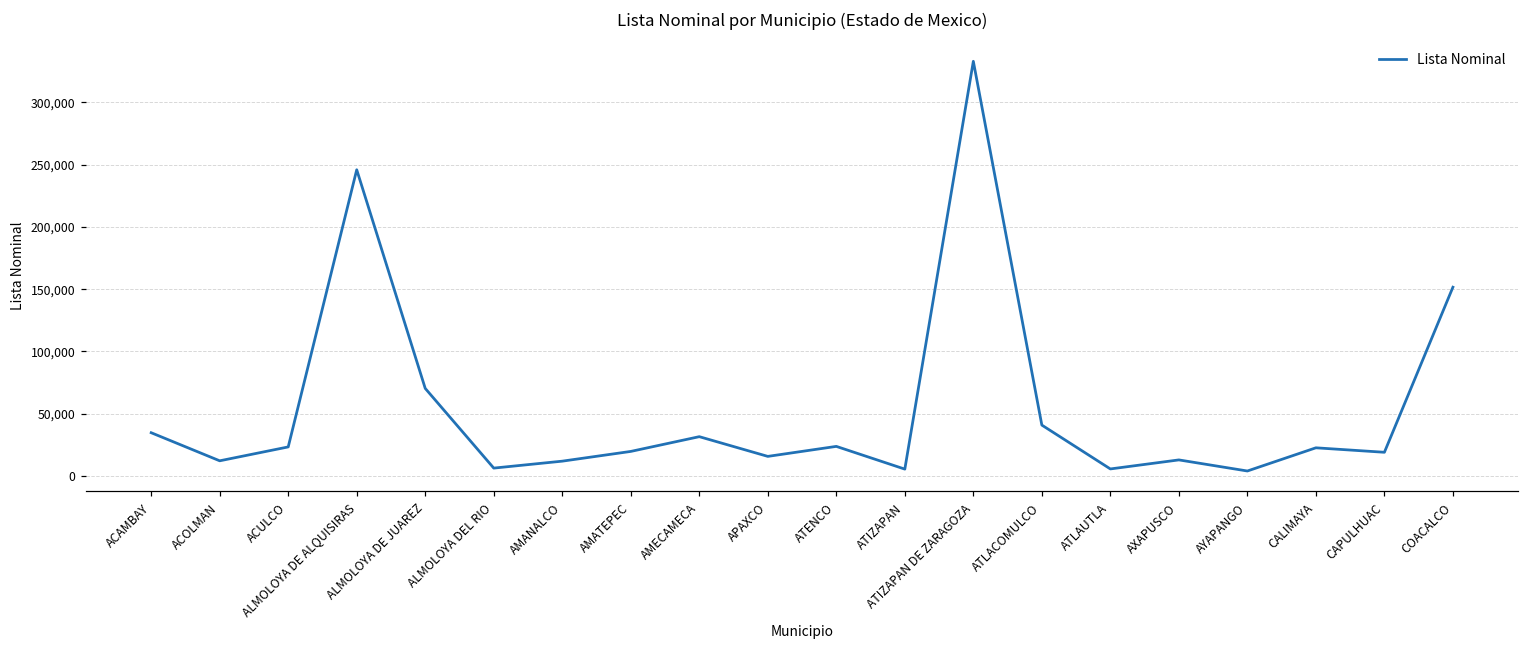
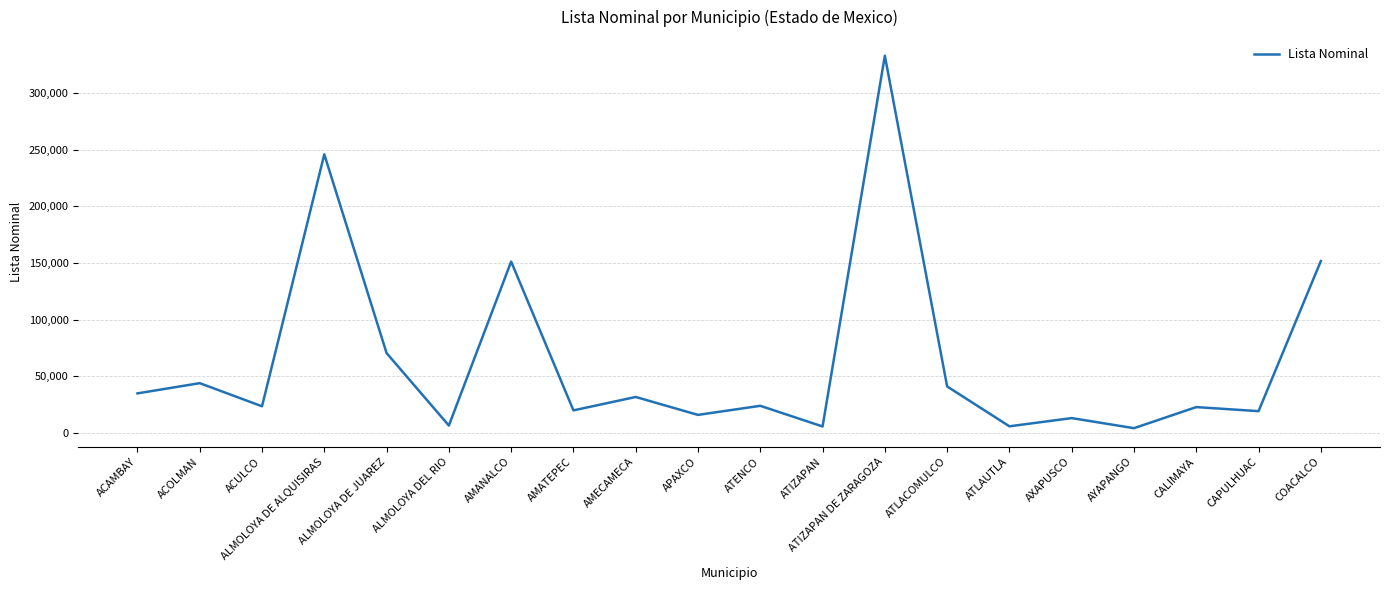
  {
    "ACAMBAY": "35,000",
-   "ACOLMAN": "12,000",
+   "ACOLMAN": "44,000",
    "ACULCO": "23,000",
    "ALMOLOYA DE ALQUISIRAS": "246,000",
    "ALMOLOYA DE JUAREZ": "70,000",
    "ALMOLOYA DEL RIO": "6,000",
-   "AMANALCO": "12,000",
+   "AMANALCO": "151,000",
    "AMATEPEC": "20,000",
    "AMECAMECA": "32,000",
    "APAXCO": "16,000",
    "ATENCO": "24,000",
    "ATIZAPAN": "6,000",
    "ATIZAPAN DE ZARAGOZA": "333,000",
    "ATLACOMULCO": "41,000",
    "ATLAUTLA": "6,000",
    "AXAPUSCO": "13,000",
    "AYAPANGO": "4,000",
    "CALIMAYA": "23,000",
    "CAPULHUAC": "19,000",
    "COACALCO": "152,000"
  }
